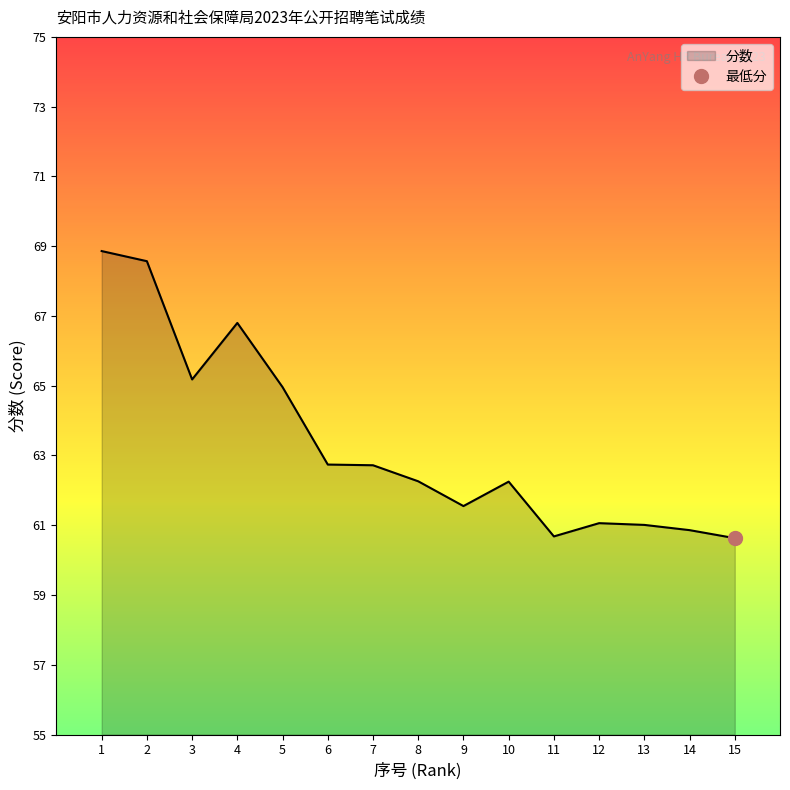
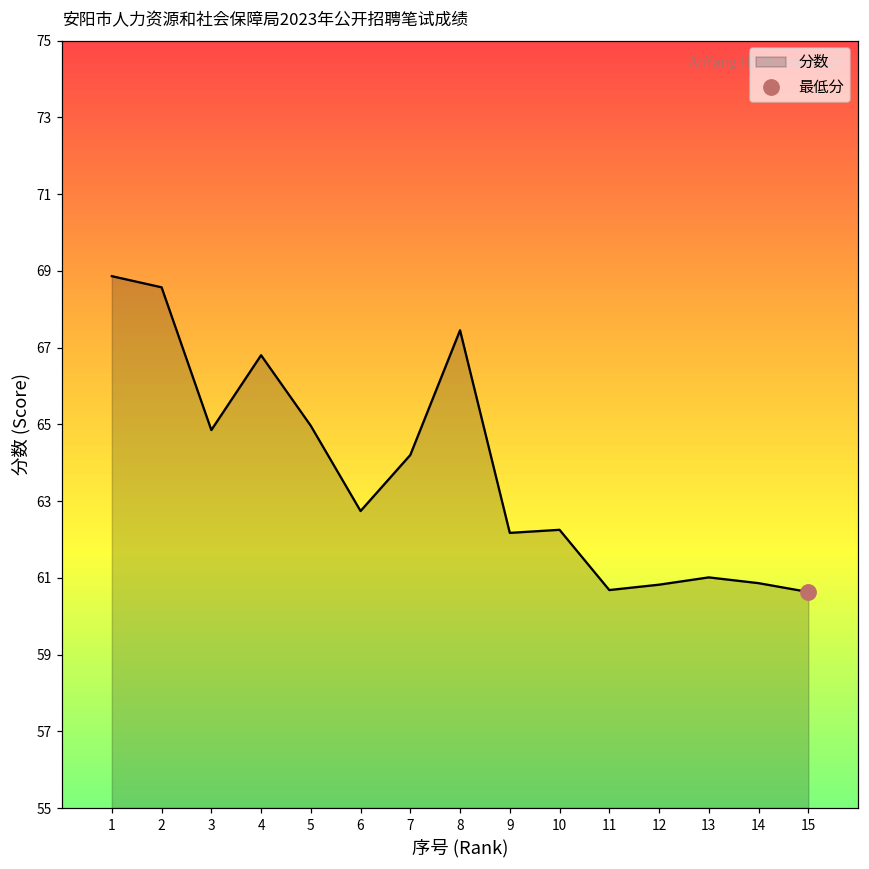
  {
    "分数": {
      "1": 68.9,
      "2": 68.6,
-     "3": 65.2,
+     "3": 64.9,
      "4": 66.8,
      "5": 65.0,
      "6": 62.7,
-     "7": 62.7,
-     "8": 62.3,
-     "9": 61.6,
+     "7": 64.2,
+     "8": 67.5,
+     "9": 62.2,
      "10": 62.3,
      "11": 60.7,
-     "12": 61.1,
+     "12": 60.8,
      "13": 61.0,
      "14": 60.9
    }
  }
